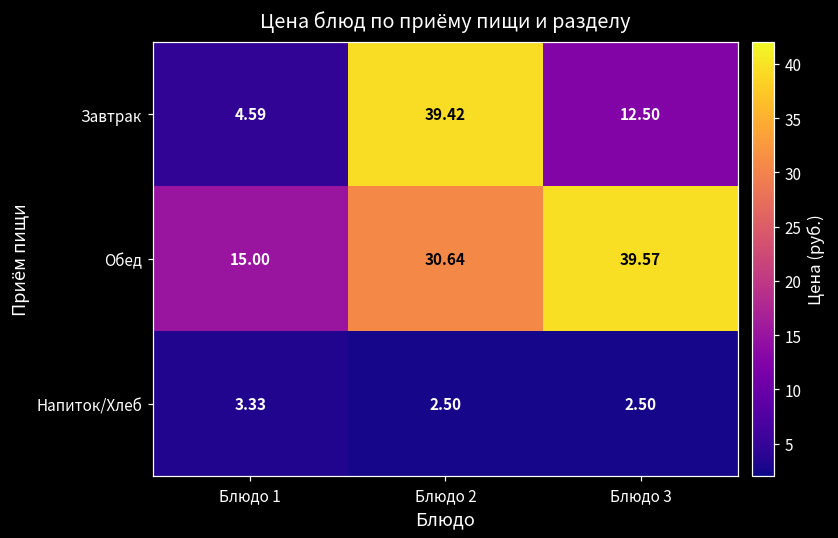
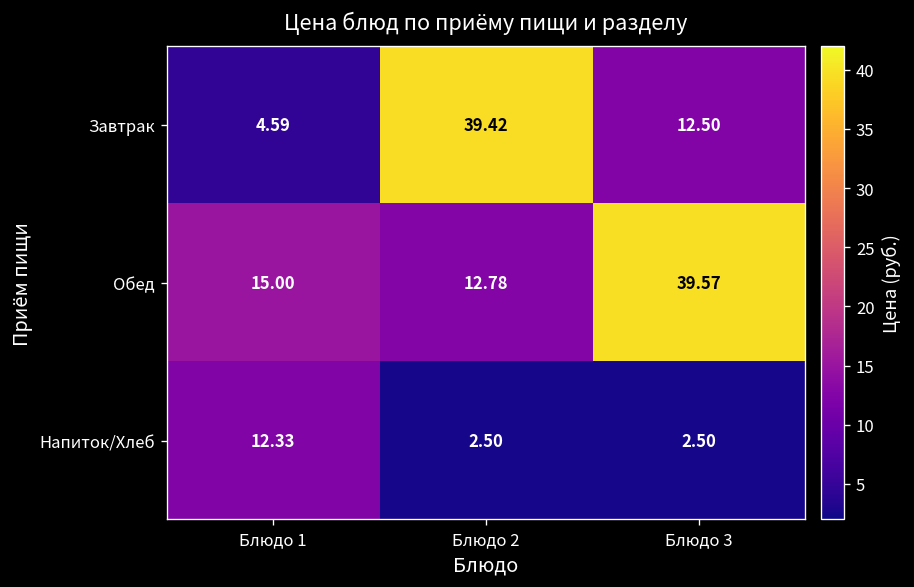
  {
    "Завтрак": {
      "Блюдо 1": 4.59,
      "Блюдо 2": 39.42,
      "Блюдо 3": 12.50
    },
    "Обед": {
      "Блюдо 1": 15.00,
-     "Блюдо 2": 30.64,
+     "Блюдо 2": 12.78,
      "Блюдо 3": 39.57
    },
    "Напиток/Хлеб": {
-     "Блюдо 1": 3.33,
+     "Блюдо 1": 12.33,
      "Блюдо 2": 2.50,
      "Блюдо 3": 2.50
    }
  }
